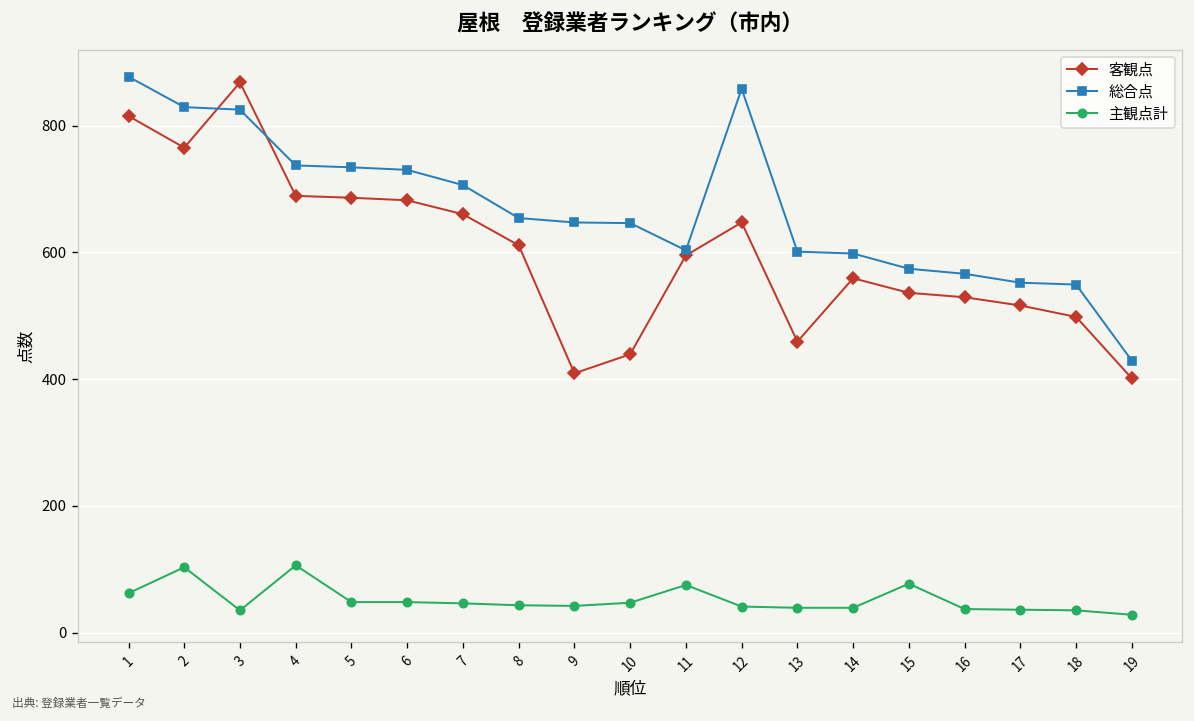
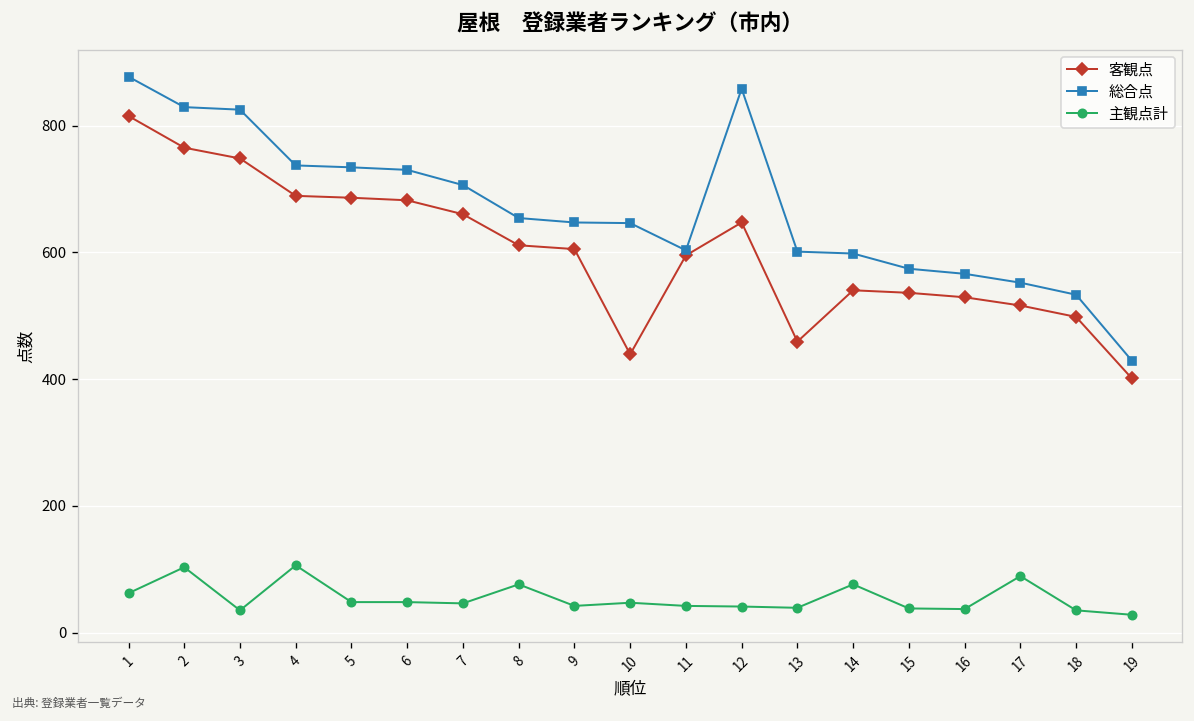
  {
    "客観点": {
      "1": 820,
      "2": 770,
-     "3": 870,
+     "3": 750,
      "4": 690,
      "5": 690,
      "6": 680,
      "7": 660,
      "8": 610,
-     "9": 410,
+     "9": 610,
      "10": 440,
      "11": 600,
      "12": 650,
      "13": 460,
-     "14": 560,
+     "14": 540,
      "15": 540,
      "16": 530,
      "17": 520,
      "18": 500,
      "19": 400
    },
    "総合点": {
      "1": 880,
      "2": 830,
      "3": 830,
      "4": 740,
      "5": 730,
      "6": 730,
      "7": 710,
      "8": 650,
      "9": 650,
      "10": 650,
      "11": 600,
      "12": 860,
      "13": 600,
      "14": 600,
      "15": 570,
      "16": 570,
      "17": 550,
-     "18": 550,
+     "18": 530,
      "19": 430
    },
    "主観点計": {
      "1": 60,
      "2": 100,
      "3": 40,
      "4": 110,
      "5": 50,
      "6": 50,
      "7": 50,
-     "8": 40,
+     "8": 80,
      "9": 40,
      "10": 50,
-     "11": 80,
+     "11": 40,
      "12": 40,
      "13": 40,
-     "14": 40,
-     "15": 80,
+     "14": 80,
+     "15": 40,
      "16": 40,
-     "17": 40,
+     "17": 90,
      "18": 40,
      "19": 30
    }
  }
